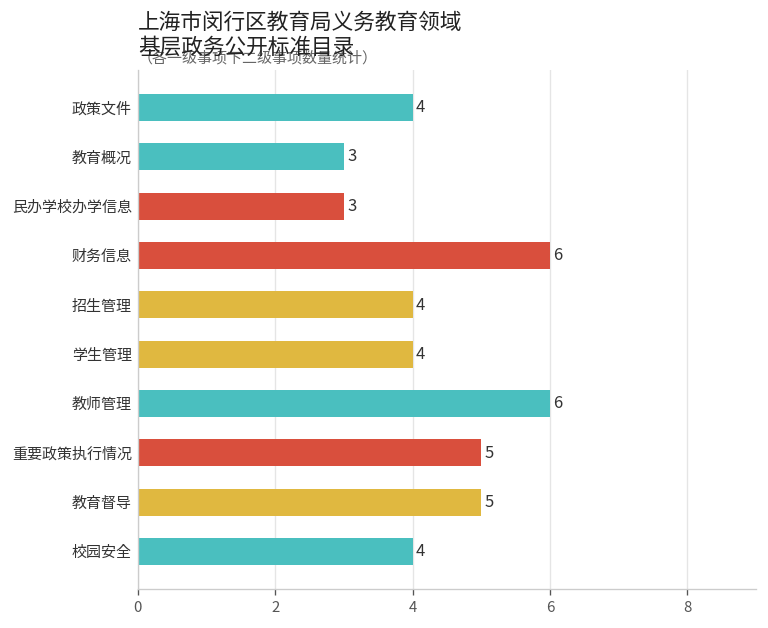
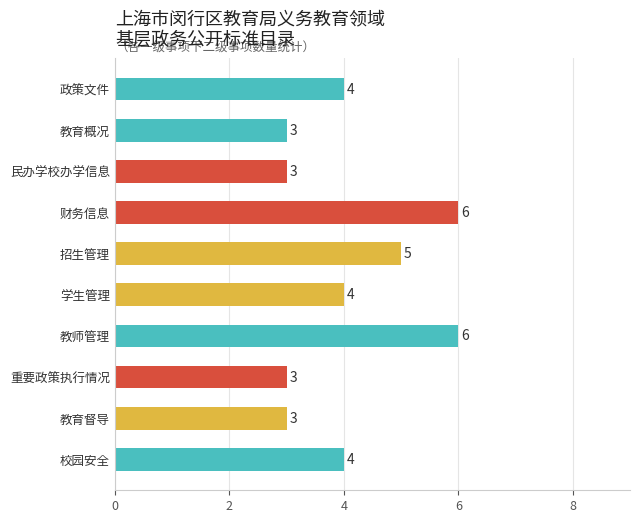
  {
    "政策文件": 4,
    "教育概况": 3,
    "民办学校办学信息": 3,
    "财务信息": 6,
-   "招生管理": 4,
+   "招生管理": 5,
    "学生管理": 4,
    "教师管理": 6,
-   "重要政策执行情况": 5,
-   "教育督导": 5,
+   "重要政策执行情况": 3,
+   "教育督导": 3,
    "校园安全": 4
  }
